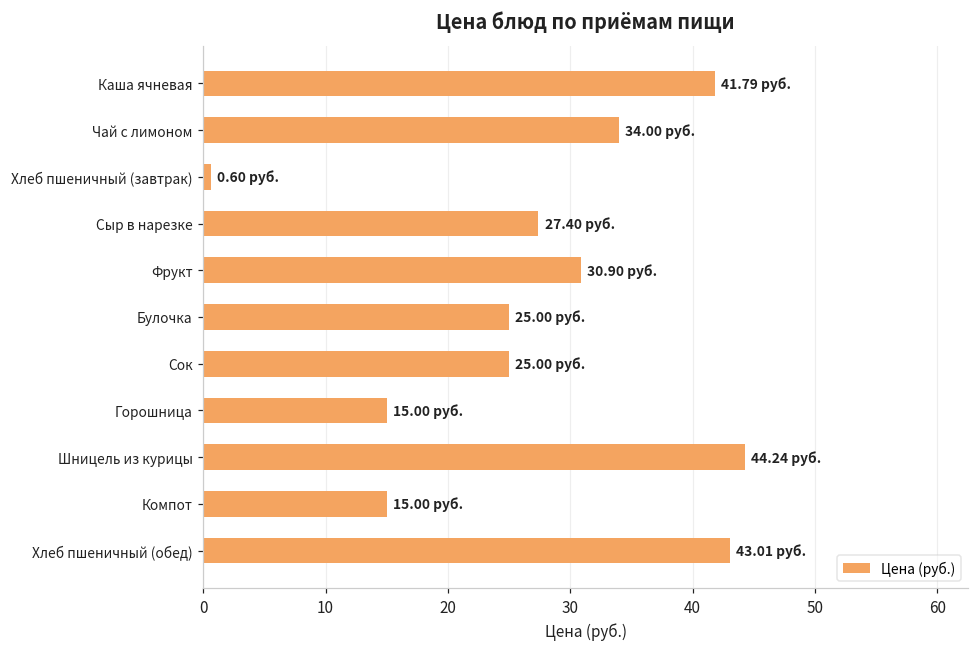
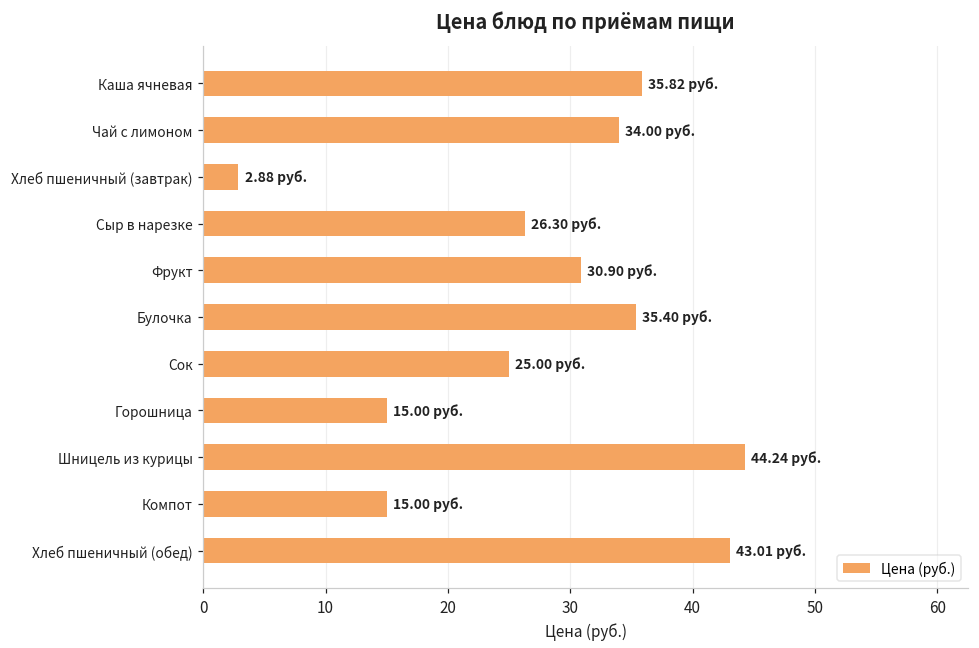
  {
-   "Каша ячневая": 41.79,
+   "Каша ячневая": 35.82,
    "Чай с лимоном": 34.00,
-   "Хлеб пшеничный (завтрак)": 0.60,
-   "Сыр в нарезке": 27.40,
+   "Хлеб пшеничный (завтрак)": 2.88,
+   "Сыр в нарезке": 26.30,
    "Фрукт": 30.90,
-   "Булочка": 25.00,
+   "Булочка": 35.40,
    "Сок": 25.00,
    "Горошница": 15.00,
    "Шницель из курицы": 44.24,
    "Компот": 15.00,
    "Хлеб пшеничный (обед)": 43.01
  }
